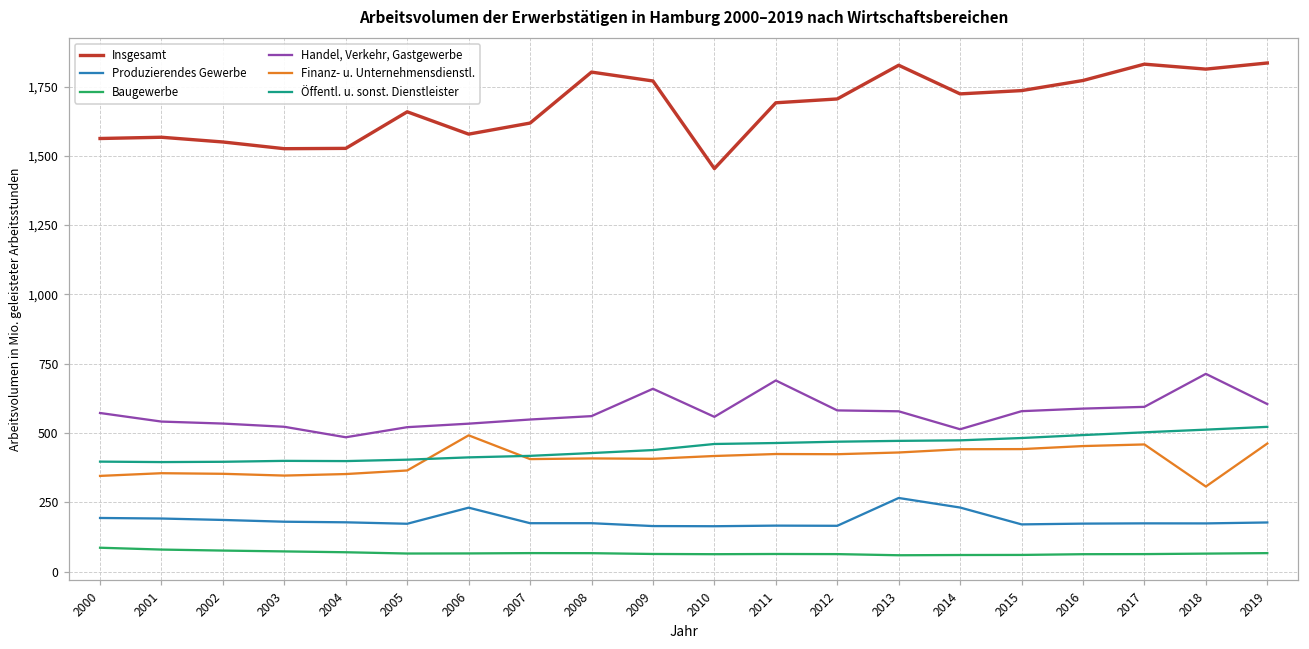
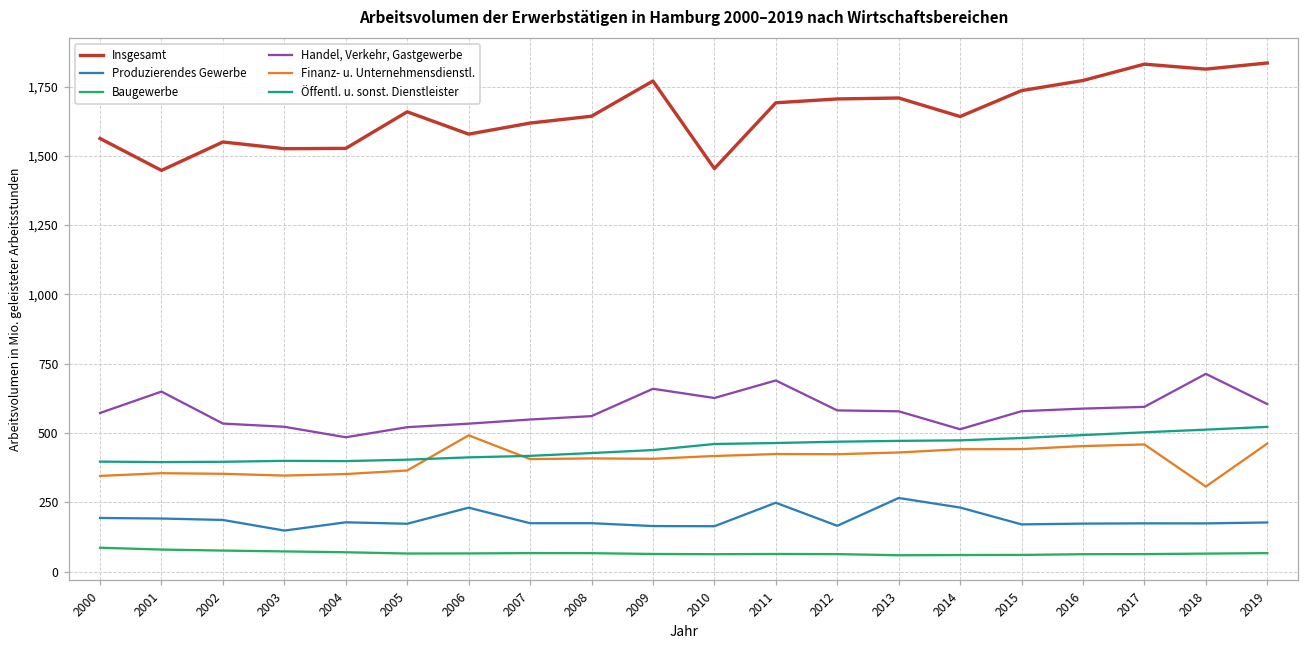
  {
    "Insgesamt": {
      "2000": "1,560",
-     "2001": "1,570",
+     "2001": "1,450",
      "2002": "1,550",
      "2003": "1,530",
      "2004": "1,530",
      "2005": "1,660",
      "2006": "1,580",
      "2007": "1,620",
-     "2008": "1,800",
+     "2008": "1,640",
      "2009": "1,770",
      "2010": "1,450",
      "2011": "1,690",
      "2012": "1,710",
-     "2013": "1,830",
-     "2014": "1,720",
+     "2013": "1,710",
+     "2014": "1,640",
      "2015": "1,740",
      "2016": "1,770",
      "2017": "1,830",
      "2018": "1,810",
      "2019": "1,830"
    },
    "Produzierendes Gewerbe": {
      "2000": "190",
      "2001": "190",
      "2002": "190",
-     "2003": "180",
+     "2003": "150",
      "2004": "180",
      "2005": "170",
      "2006": "230",
      "2007": "170",
      "2008": "170",
      "2009": "160",
      "2010": "160",
-     "2011": "170",
+     "2011": "250",
      "2012": "160",
      "2013": "270",
      "2014": "230",
      "2015": "170",
      "2016": "170",
      "2017": "170",
      "2018": "170",
      "2019": "180"
    },
    "Handel, Verkehr, Gastgewerbe": {
      "2000": "570",
-     "2001": "540",
+     "2001": "650",
      "2002": "530",
      "2003": "520",
      "2004": "480",
      "2005": "520",
      "2006": "530",
      "2007": "550",
      "2008": "560",
      "2009": "660",
-     "2010": "560",
+     "2010": "630",
      "2011": "690",
      "2012": "580",
      "2013": "580",
      "2014": "510",
      "2015": "580",
      "2016": "590",
      "2017": "590",
      "2018": "710",
      "2019": "600"
    },
    "Finanz- u. Unternehmensdienstl.": {
      "2000": "350",
      "2001": "350",
      "2002": "350",
      "2003": "350",
      "2004": "350",
      "2005": "360",
      "2006": "490",
      "2007": "410",
      "2008": "410",
      "2009": "410",
      "2010": "420",
      "2011": "420",
      "2012": "420",
      "2013": "430",
      "2014": "440",
      "2015": "440",
      "2016": "450",
      "2017": "460",
      "2018": "310",
      "2019": "460"
    }
  }
